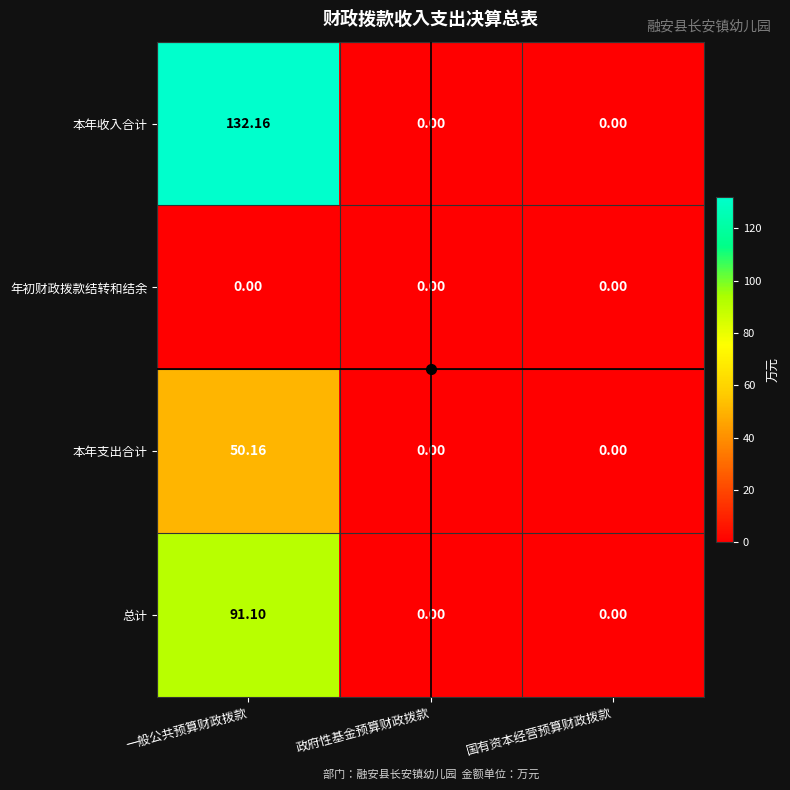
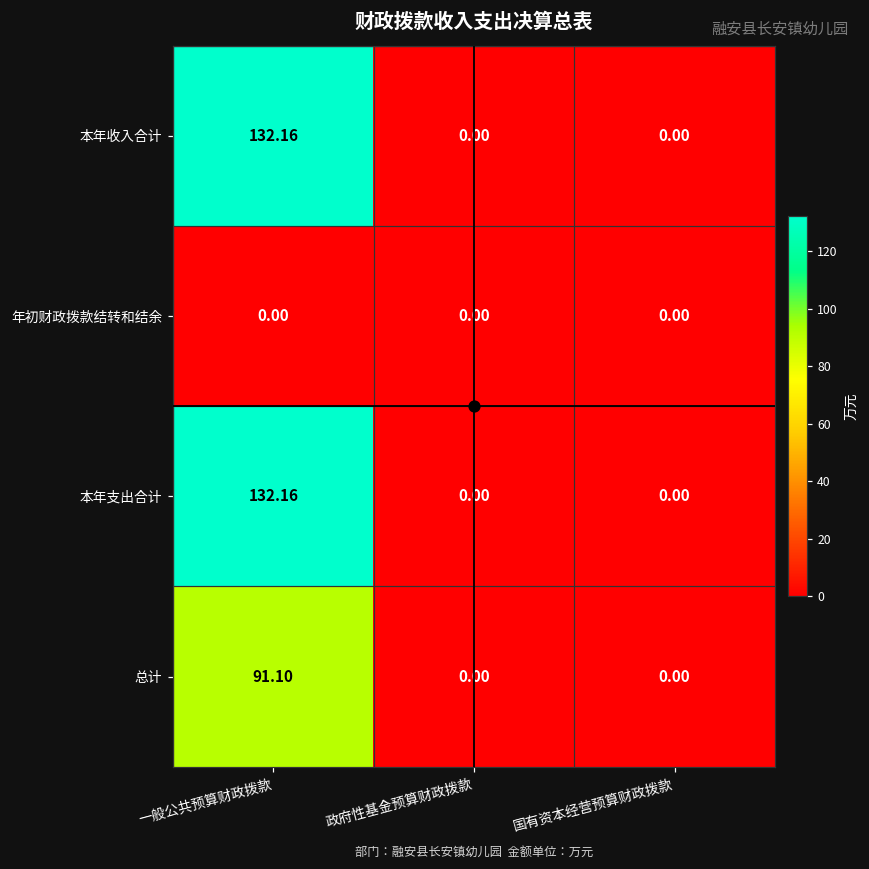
  {
    "本年收入合计": {
      "一般公共预算财政拨款": 132.16,
      "政府性基金预算财政拨款": 0.00,
      "国有资本经营预算财政拨款": 0.00
    },
    "年初财政拨款结转和结余": {
      "一般公共预算财政拨款": 0.00,
      "政府性基金预算财政拨款": 0.00,
      "国有资本经营预算财政拨款": 0.00
    },
    "本年支出合计": {
-     "一般公共预算财政拨款": 50.16,
+     "一般公共预算财政拨款": 132.16,
      "政府性基金预算财政拨款": 0.00,
      "国有资本经营预算财政拨款": 0.00
    },
    "总计": {
      "一般公共预算财政拨款": 91.10,
      "政府性基金预算财政拨款": 0.00,
      "国有资本经营预算财政拨款": 0.00
    }
  }
